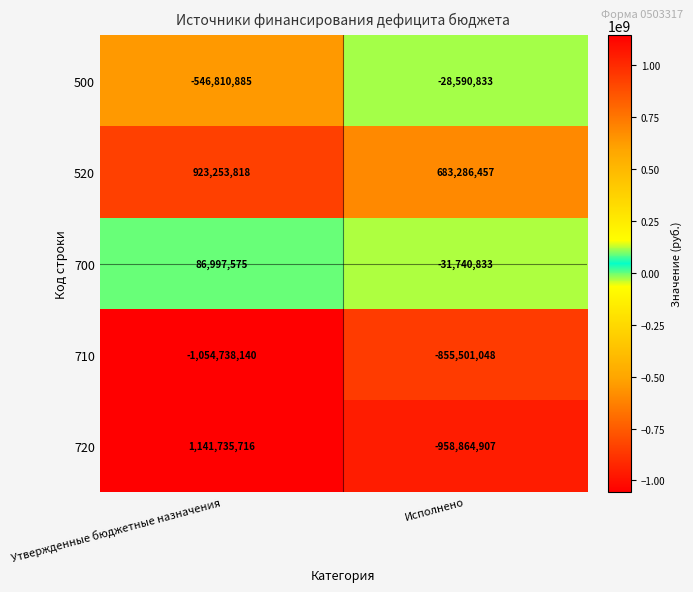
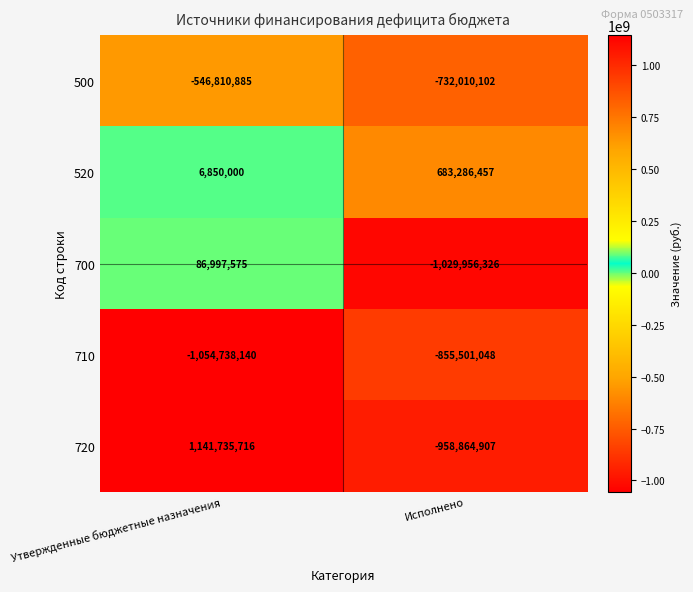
  {
    "500": {
      "Утвержденные бюджетные назначения": "-546,810,885",
-     "Исполнено": "-28,590,833"
+     "Исполнено": "-732,010,102"
    },
    "520": {
-     "Утвержденные бюджетные назначения": "923,253,818",
+     "Утвержденные бюджетные назначения": "6,850,000",
      "Исполнено": "683,286,457"
    },
    "700": {
      "Утвержденные бюджетные назначения": "86,997,575",
-     "Исполнено": "-31,740,833"
+     "Исполнено": "-1,029,956,326"
    },
    "710": {
      "Утвержденные бюджетные назначения": "-1,054,738,140",
      "Исполнено": "-855,501,048"
    },
    "720": {
      "Утвержденные бюджетные назначения": "1,141,735,716",
      "Исполнено": "-958,864,907"
    }
  }
